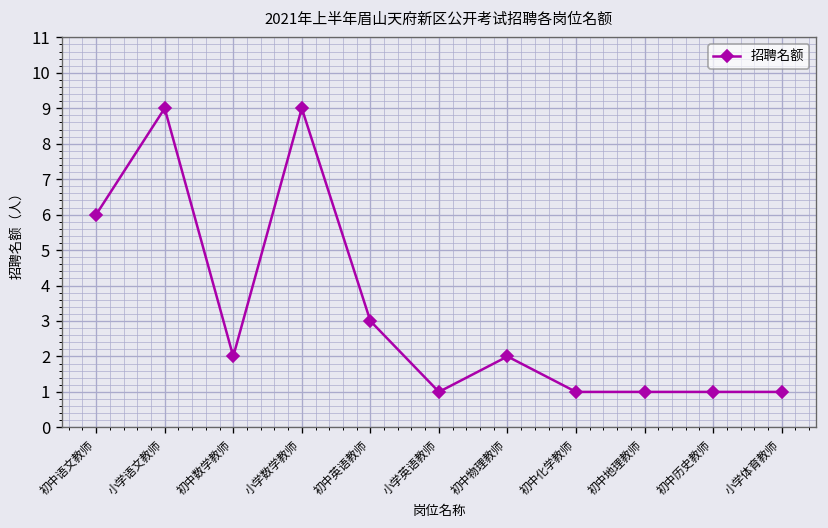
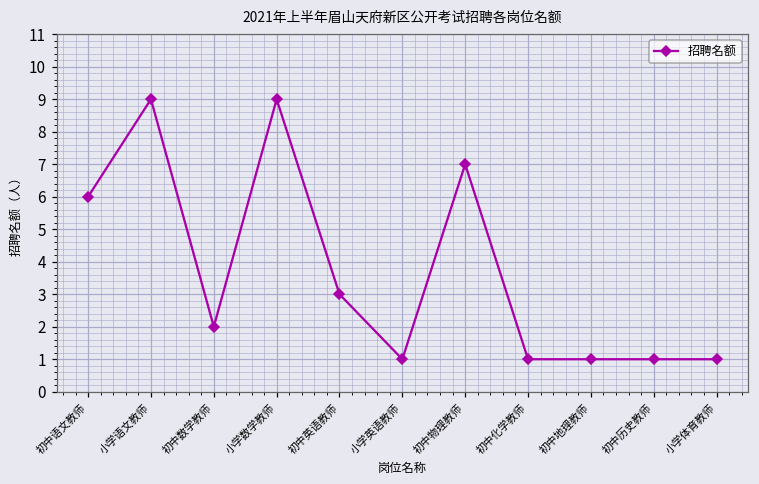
  {
    "初中语文教师": 6,
    "小学语文教师": 9,
    "初中数学教师": 2,
    "小学数学教师": 9,
    "初中英语教师": 3,
    "小学英语教师": 1,
-   "初中物理教师": 2,
+   "初中物理教师": 7,
    "初中化学教师": 1,
    "初中地理教师": 1,
    "初中历史教师": 1,
    "小学体育教师": 1
  }
